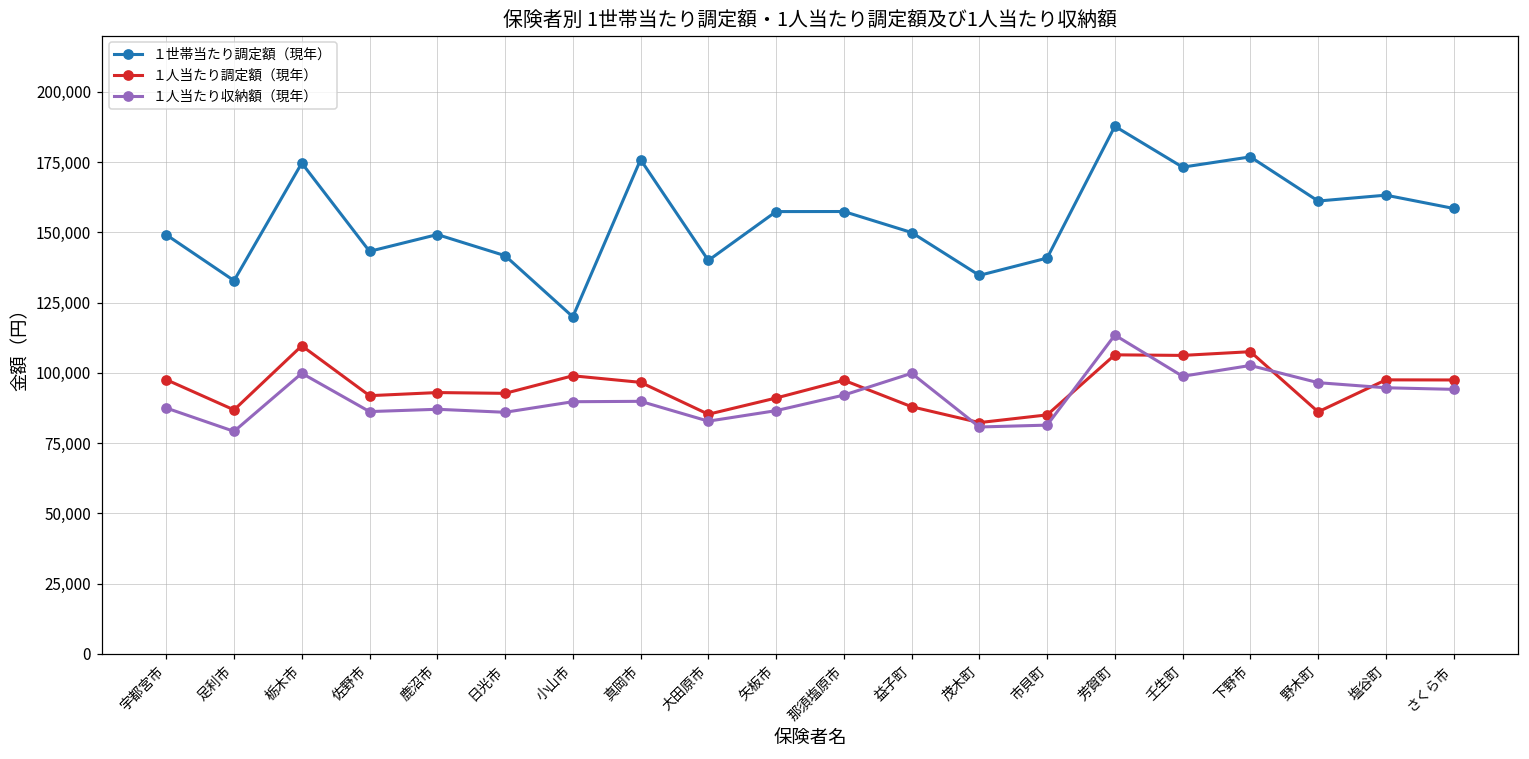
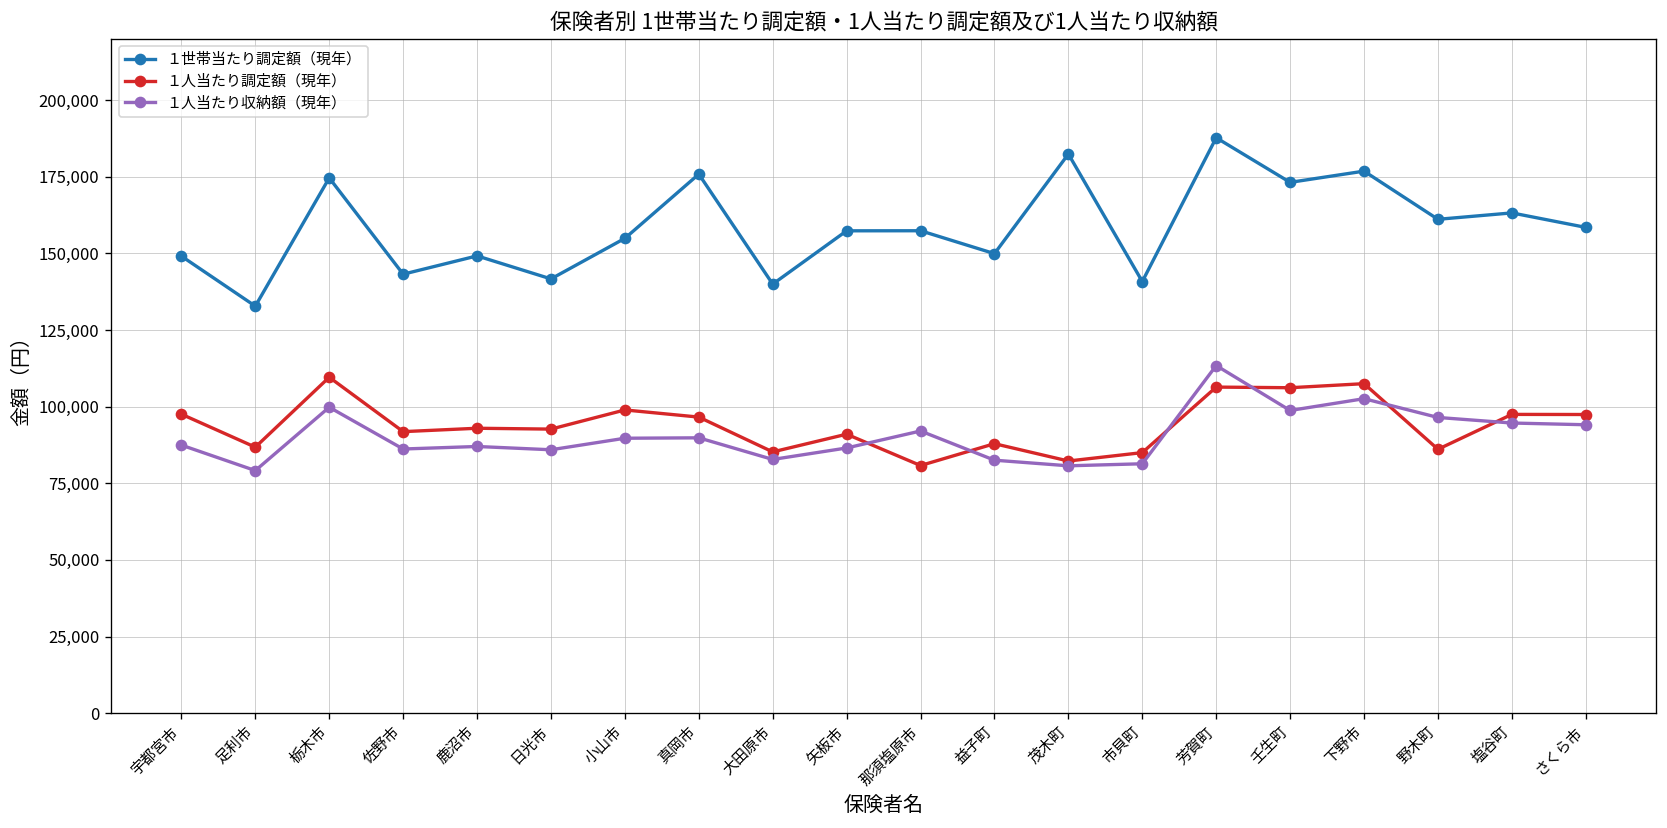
  {
    "１世帯当たり調定額（現年）": {
      "宇都宮市": "149,000",
      "足利市": "133,000",
      "栃木市": "175,000",
      "佐野市": "143,000",
      "鹿沼市": "149,000",
      "日光市": "142,000",
-     "小山市": "120,000",
+     "小山市": "155,000",
      "真岡市": "176,000",
      "大田原市": "140,000",
      "矢板市": "157,000",
      "那須塩原市": "157,000",
      "益子町": "150,000",
-     "茂木町": "135,000",
+     "茂木町": "182,000",
      "市貝町": "141,000",
      "芳賀町": "188,000",
      "壬生町": "173,000",
      "下野市": "177,000",
      "野木町": "161,000",
      "塩谷町": "163,000",
      "さくら市": "158,000"
    },
    "１人当たり調定額（現年）": {
      "宇都宮市": "98,000",
      "足利市": "87,000",
      "栃木市": "110,000",
      "佐野市": "92,000",
      "鹿沼市": "93,000",
      "日光市": "93,000",
      "小山市": "99,000",
      "真岡市": "97,000",
      "大田原市": "85,000",
      "矢板市": "91,000",
-     "那須塩原市": "97,000",
+     "那須塩原市": "81,000",
      "益子町": "88,000",
      "茂木町": "82,000",
      "市貝町": "85,000",
      "芳賀町": "106,000",
      "壬生町": "106,000",
      "下野市": "107,000",
      "野木町": "86,000",
      "塩谷町": "97,000",
      "さくら市": "97,000"
    },
    "１人当たり収納額（現年）": {
      "宇都宮市": "87,000",
      "足利市": "79,000",
      "栃木市": "100,000",
      "佐野市": "86,000",
      "鹿沼市": "87,000",
      "日光市": "86,000",
      "小山市": "90,000",
      "真岡市": "90,000",
      "大田原市": "83,000",
      "矢板市": "87,000",
      "那須塩原市": "92,000",
-     "益子町": "100,000",
+     "益子町": "83,000",
      "茂木町": "81,000",
      "市貝町": "81,000",
      "芳賀町": "113,000",
      "壬生町": "99,000",
      "下野市": "103,000",
      "野木町": "96,000",
      "塩谷町": "95,000",
      "さくら市": "94,000"
    }
  }
